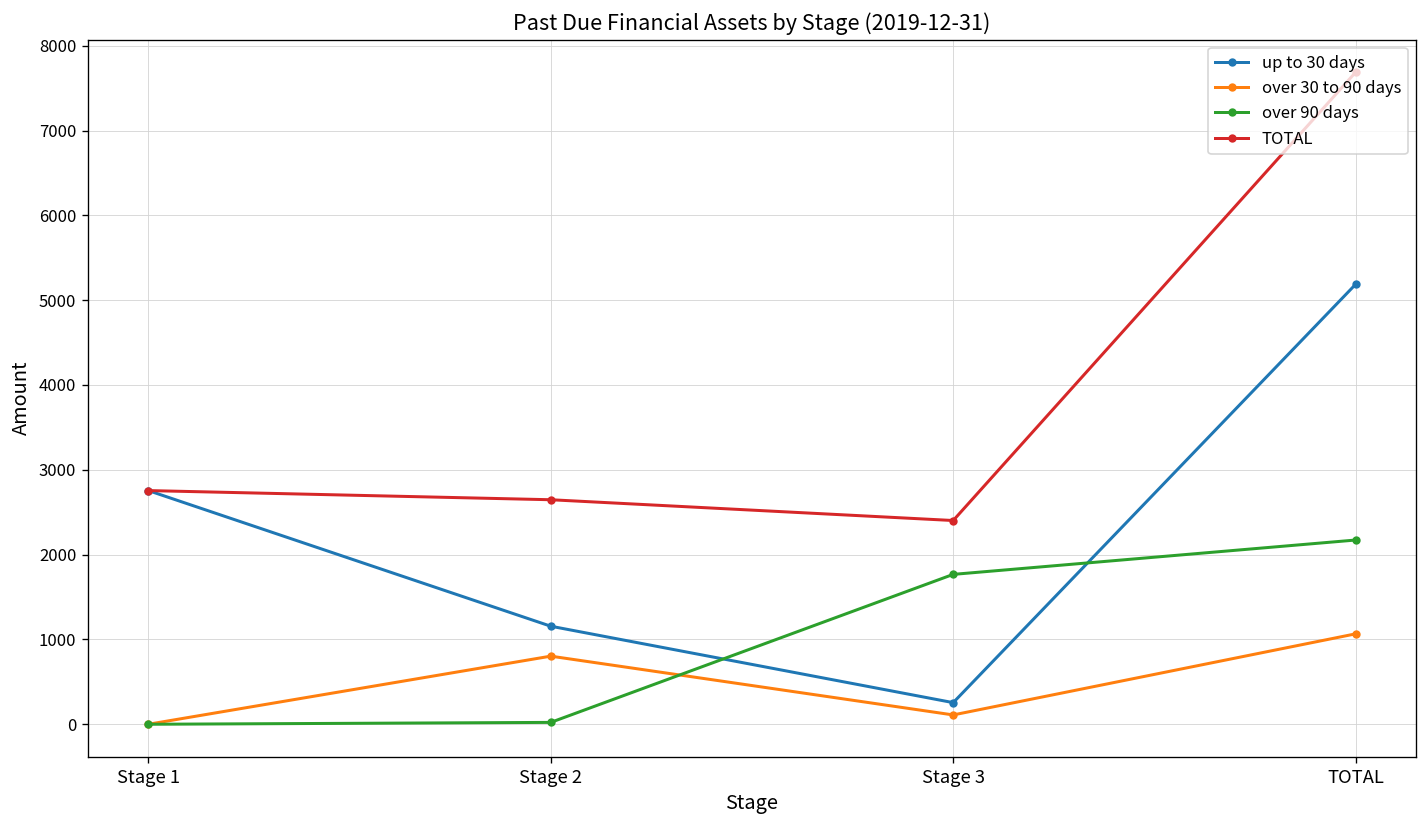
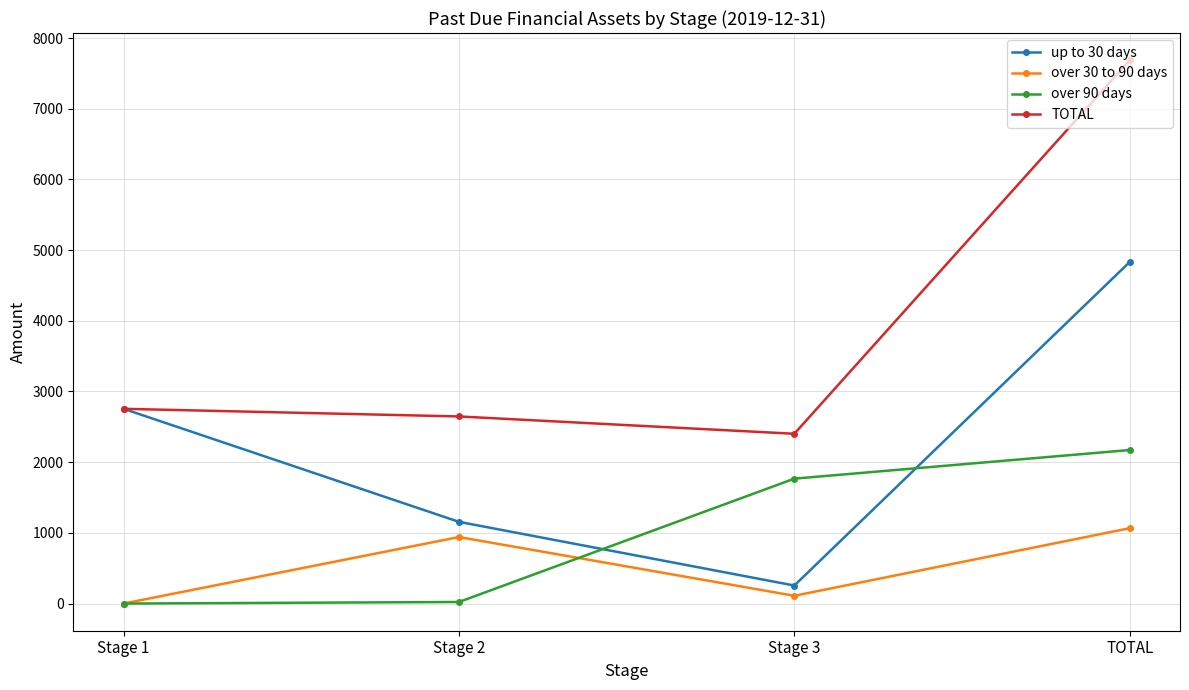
  {
    "up to 30 days": {
      "Stage 2": 1200,
      "Stage 3": 300,
-     "TOTAL": 5200
+     "TOTAL": 4800
    },
    "over 30 to 90 days": {
-     "Stage 2": 800,
+     "Stage 2": 900,
      "Stage 3": 100,
      "TOTAL": 1100
    },
    "over 90 days": {
      "Stage 2": 0,
      "Stage 3": 1800,
      "TOTAL": 2200
    },
    "TOTAL": {
      "Stage 2": 2600,
      "Stage 3": 2400
    }
  }
